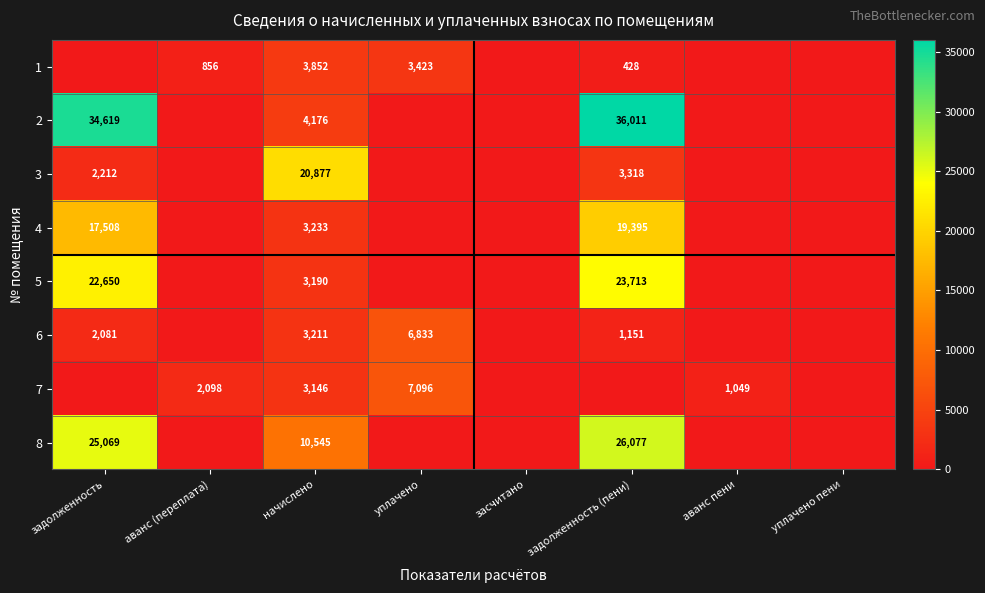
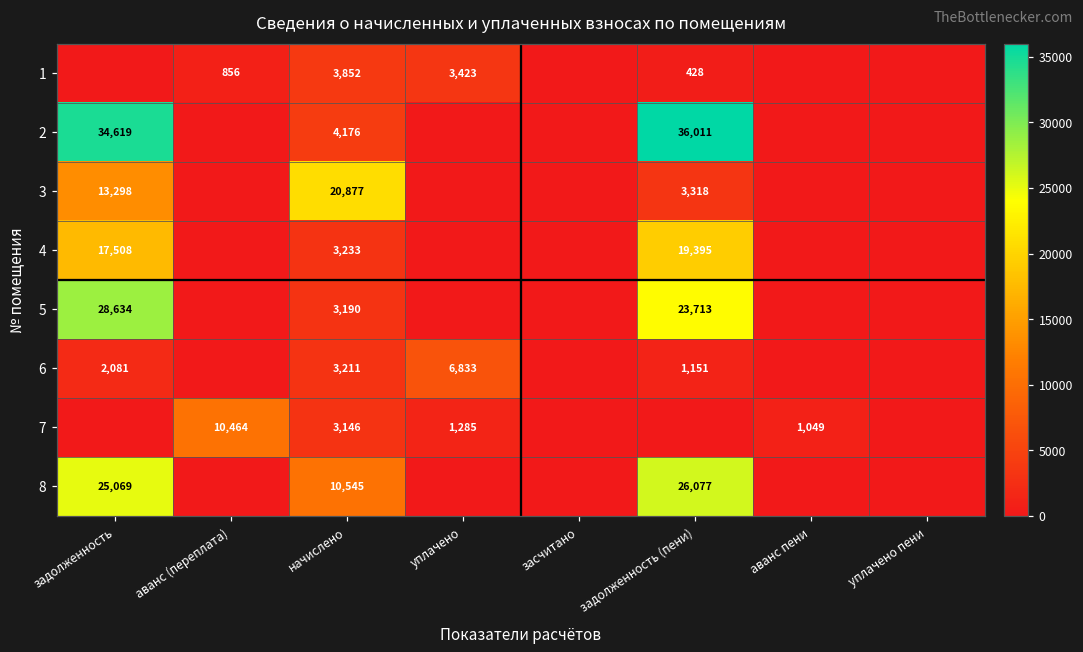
  {
    "1": {
      "аванс (переплата)": "856",
      "начислено": "3,852",
      "уплачено": "3,423",
      "задолженность (пени)": "428"
    },
    "2": {
      "задолженность": "34,619",
      "начислено": "4,176",
      "задолженность (пени)": "36,011"
    },
    "3": {
-     "задолженность": "2,212",
+     "задолженность": "13,298",
      "начислено": "20,877",
      "задолженность (пени)": "3,318"
    },
    "4": {
      "задолженность": "17,508",
      "начислено": "3,233",
      "задолженность (пени)": "19,395"
    },
    "5": {
-     "задолженность": "22,650",
+     "задолженность": "28,634",
      "начислено": "3,190",
      "задолженность (пени)": "23,713"
    },
    "6": {
      "задолженность": "2,081",
      "начислено": "3,211",
      "уплачено": "6,833",
      "задолженность (пени)": "1,151"
    },
    "7": {
-     "аванс (переплата)": "2,098",
+     "аванс (переплата)": "10,464",
      "начислено": "3,146",
-     "уплачено": "7,096",
+     "уплачено": "1,285",
      "аванс пени": "1,049"
    },
    "8": {
      "задолженность": "25,069",
      "начислено": "10,545",
      "задолженность (пени)": "26,077"
    }
  }
